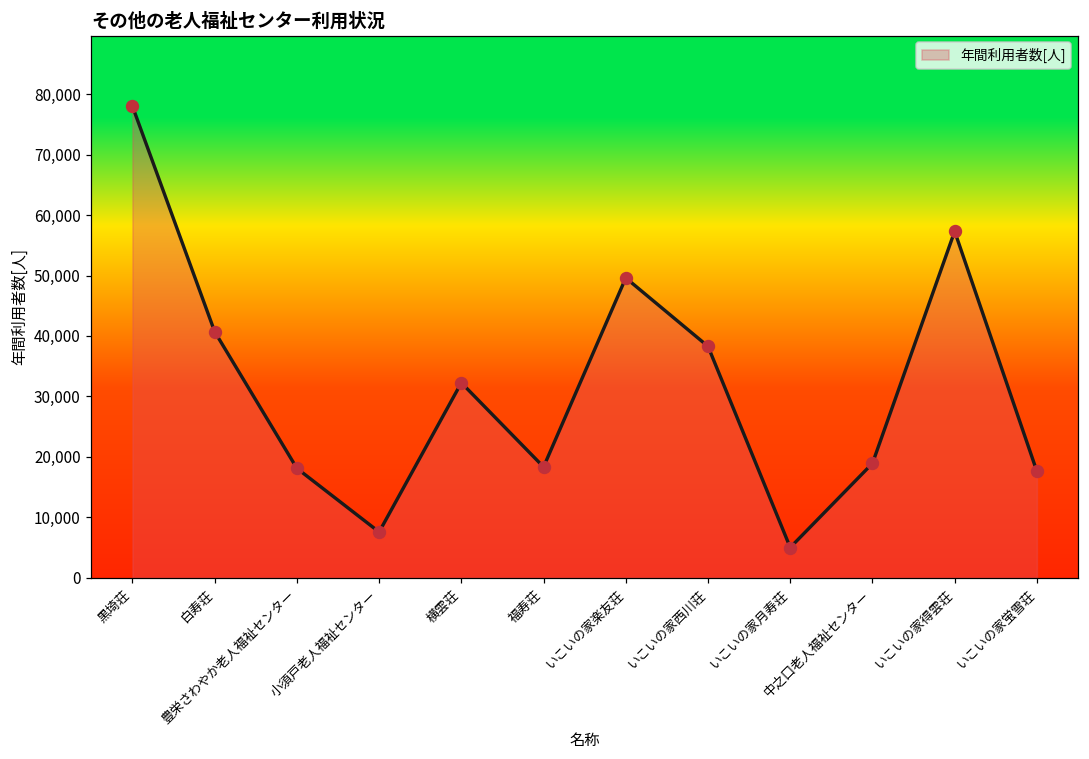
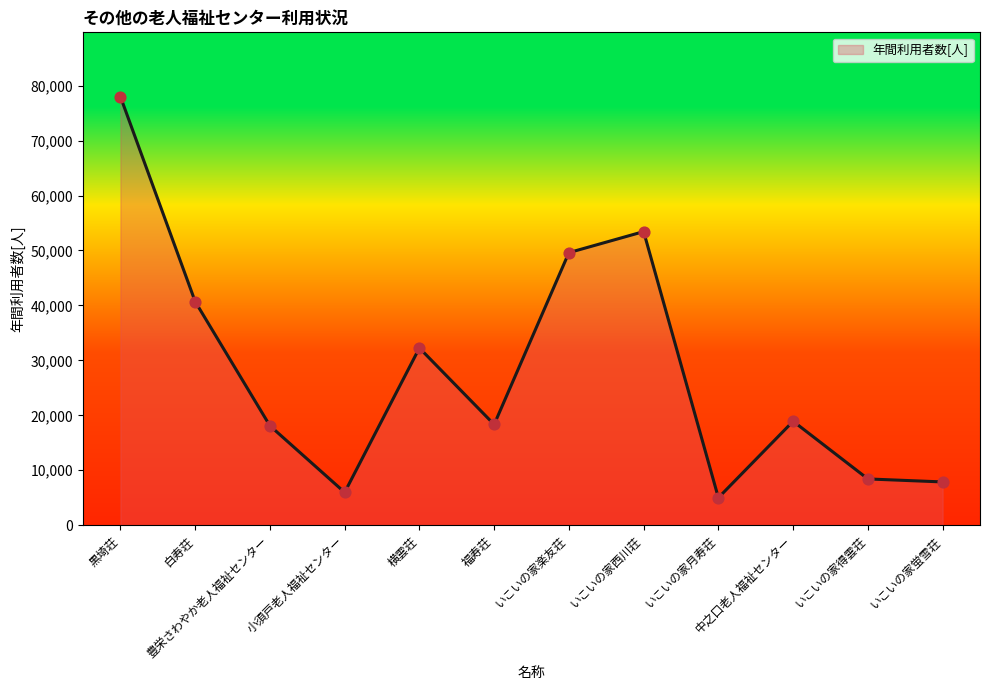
  {
    "黒埼荘": "78,000",
    "白寿荘": "41,000",
    "豊栄さわやか老人福祉センター": "18,000",
-   "小須戸老人福祉センター": "8,000",
+   "小須戸老人福祉センター": "6,000",
    "横雲荘": "32,000",
    "福寿荘": "18,000",
    "いこいの家楽友荘": "50,000",
-   "いこいの家西川荘": "38,000",
+   "いこいの家西川荘": "53,000",
    "いこいの家月寿荘": "5,000",
    "中之口老人福祉センター": "19,000",
-   "いこいの家得雲荘": "57,000",
-   "いこいの家蛍雪荘": "18,000"
+   "いこいの家得雲荘": "8,000",
+   "いこいの家蛍雪荘": "8,000"
  }
